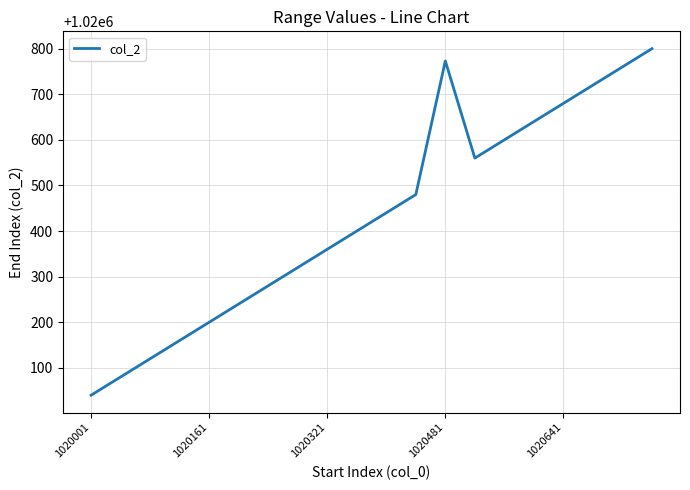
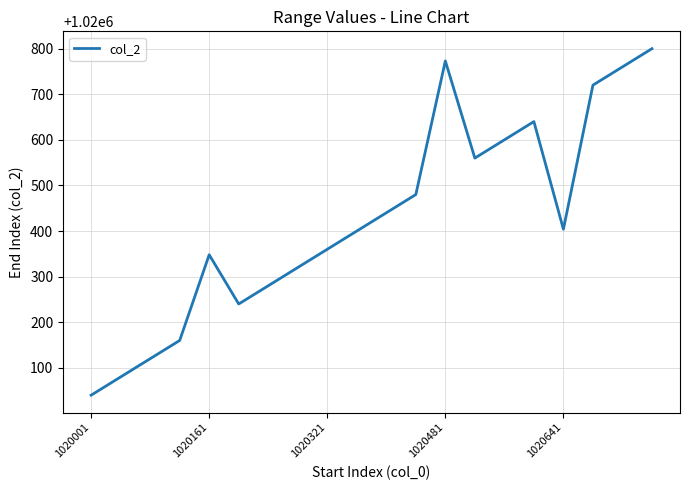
  {
    "1020001": 1020040,
-   "1020161": 1020200,
+   "1020161": 1020350,
    "1020321": 1020360,
    "1020481": 1020770,
-   "1020641": 1020680
+   "1020641": 1020400
  }
